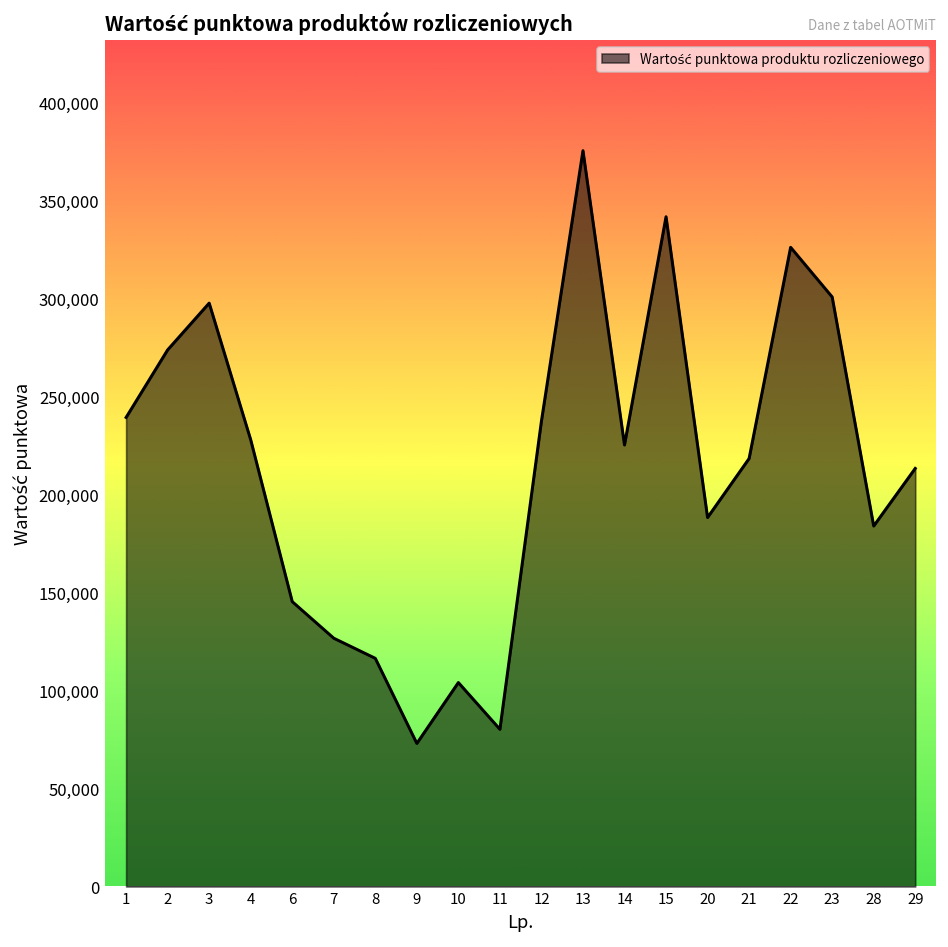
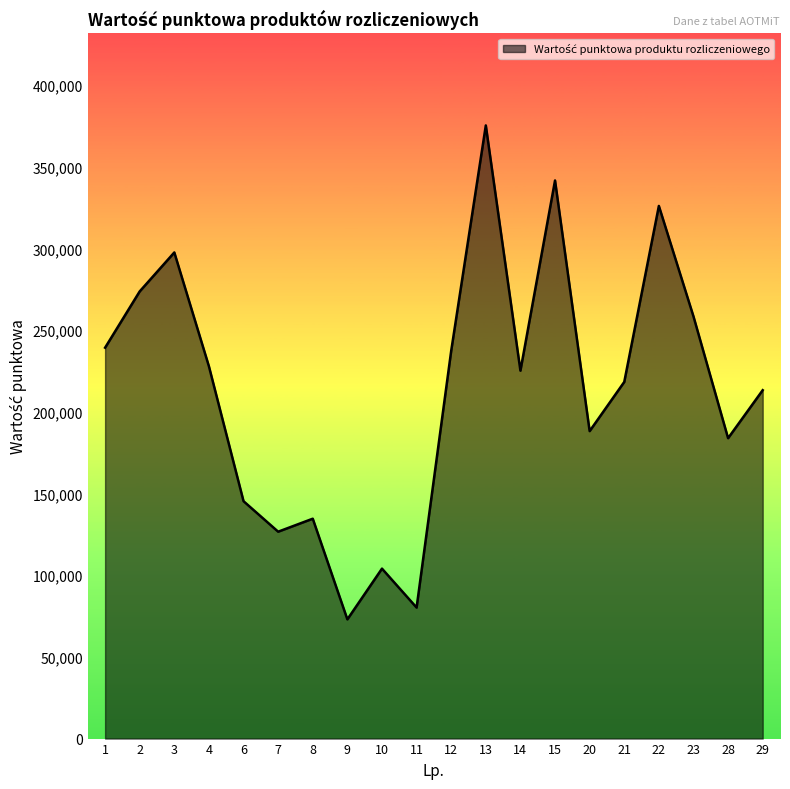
  {
    "1": "239,000",
    "2": "274,000",
    "3": "297,000",
    "4": "228,000",
    "6": "145,000",
    "7": "127,000",
-   "8": "116,000",
+   "8": "135,000",
    "9": "73,000",
    "10": "104,000",
    "11": "80,000",
    "12": "237,000",
    "13": "375,000",
    "14": "225,000",
    "15": "342,000",
    "20": "188,000",
    "21": "218,000",
    "22": "326,000",
-   "23": "301,000",
+   "23": "258,000",
    "28": "184,000",
    "29": "213,000"
  }
